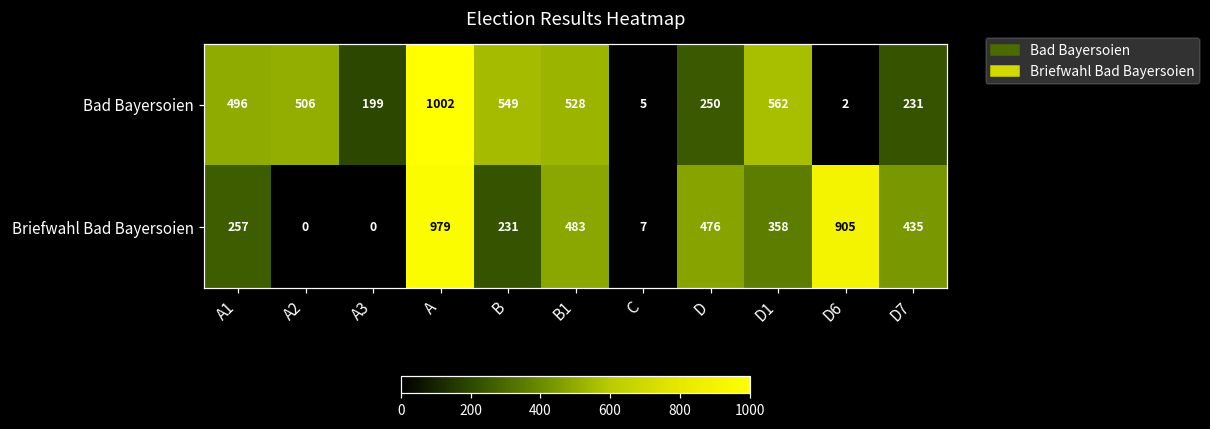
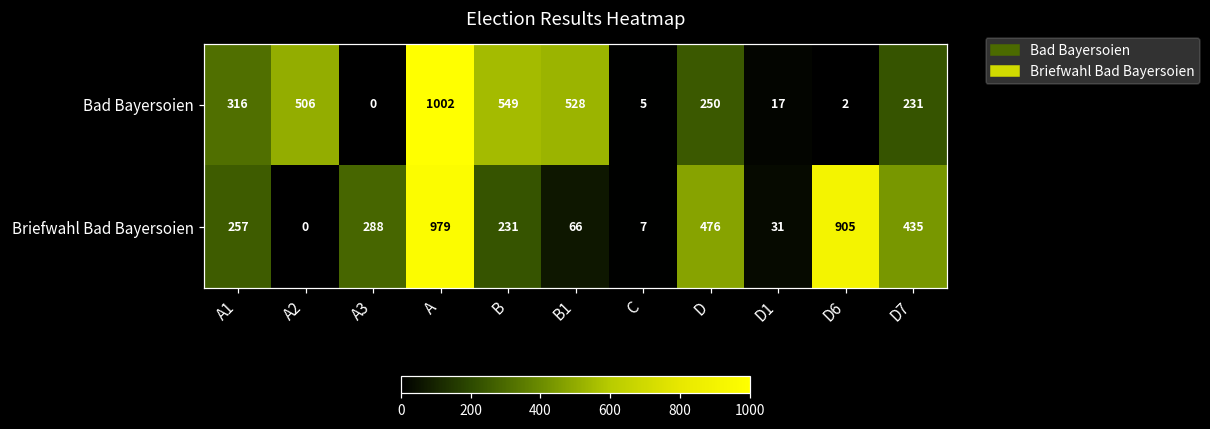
  {
    "Bad Bayersoien": {
-     "A1": 496,
+     "A1": 316,
      "A2": 506,
-     "A3": 199,
+     "A3": 0,
      "A": 1002,
      "B": 549,
      "B1": 528,
      "C": 5,
      "D": 250,
-     "D1": 562,
+     "D1": 17,
      "D6": 2,
      "D7": 231
    },
    "Briefwahl Bad Bayersoien": {
      "A1": 257,
      "A2": 0,
-     "A3": 0,
+     "A3": 288,
      "A": 979,
      "B": 231,
-     "B1": 483,
+     "B1": 66,
      "C": 7,
      "D": 476,
-     "D1": 358,
+     "D1": 31,
      "D6": 905,
      "D7": 435
    }
  }
